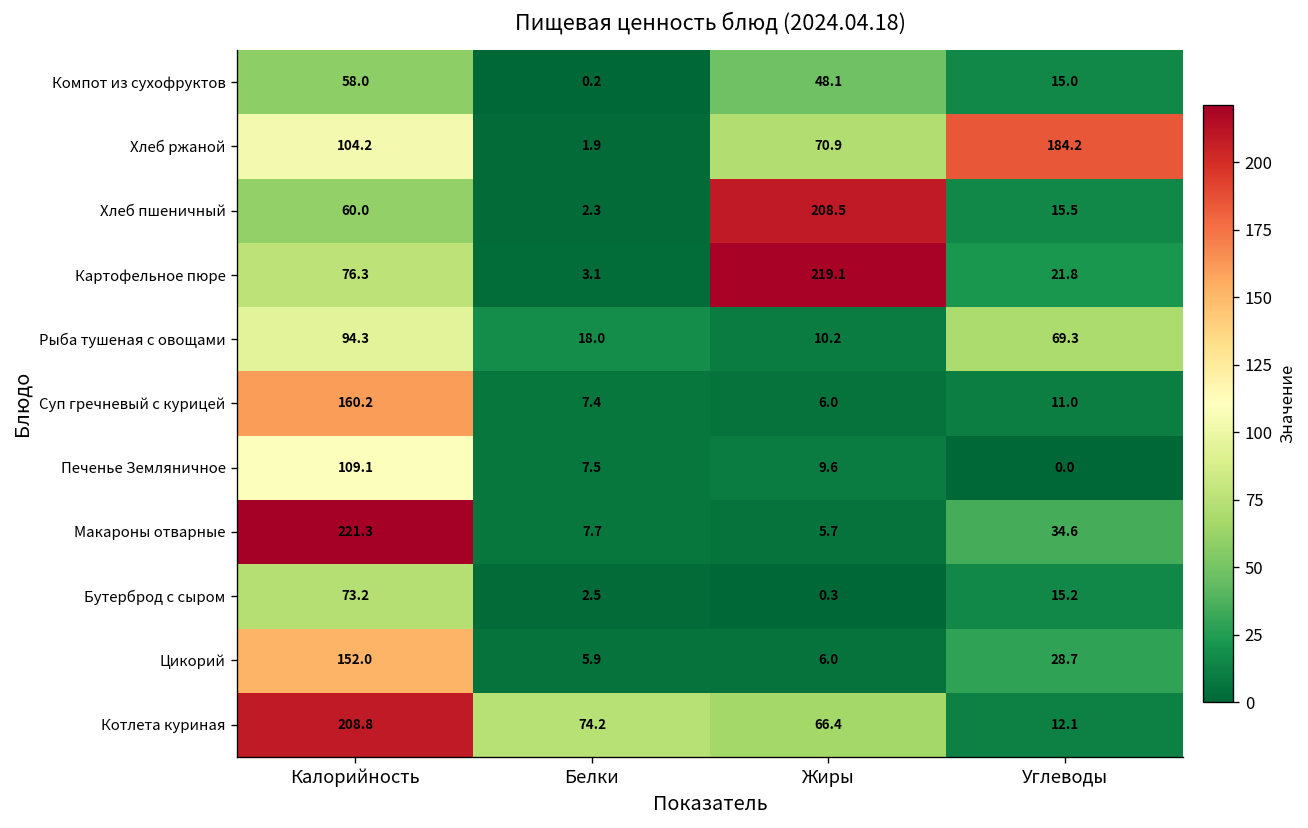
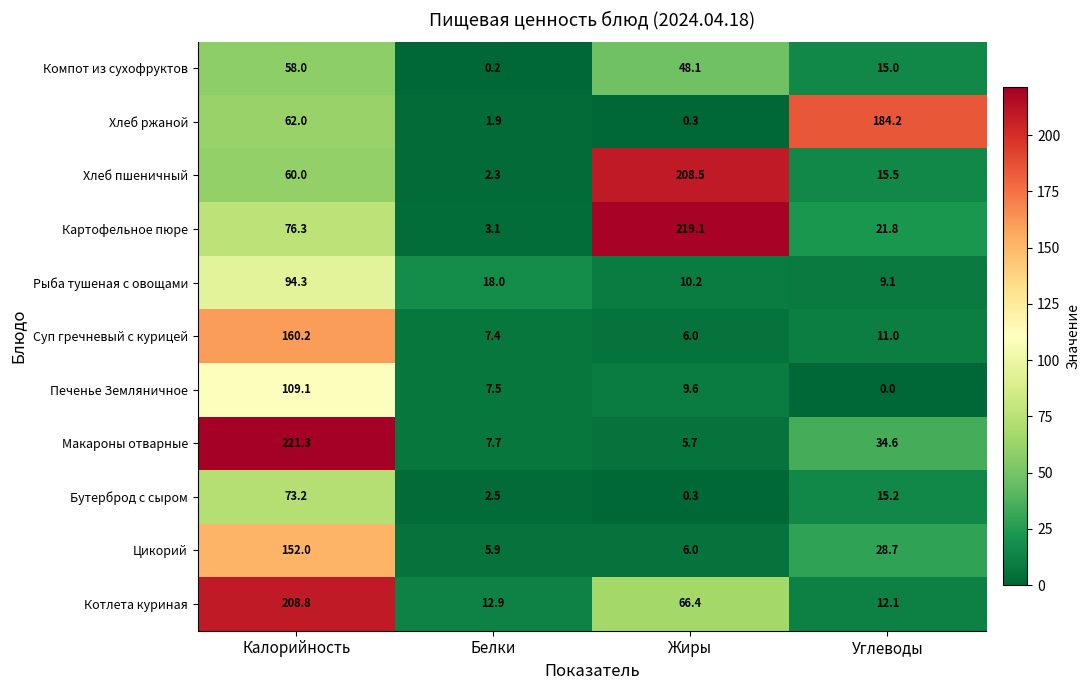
  {
    "Компот из сухофруктов": {
      "Калорийность": 58.0,
      "Белки": 0.2,
      "Жиры": 48.1,
      "Углеводы": 15.0
    },
    "Хлеб ржаной": {
-     "Калорийность": 104.2,
+     "Калорийность": 62.0,
      "Белки": 1.9,
-     "Жиры": 70.9,
+     "Жиры": 0.3,
      "Углеводы": 184.2
    },
    "Хлеб пшеничный": {
      "Калорийность": 60.0,
      "Белки": 2.3,
      "Жиры": 208.5,
      "Углеводы": 15.5
    },
    "Картофельное пюре": {
      "Калорийность": 76.3,
      "Белки": 3.1,
      "Жиры": 219.1,
      "Углеводы": 21.8
    },
    "Рыба тушеная с овощами": {
      "Калорийность": 94.3,
      "Белки": 18.0,
      "Жиры": 10.2,
-     "Углеводы": 69.3
+     "Углеводы": 9.1
    },
    "Суп гречневый с курицей": {
      "Калорийность": 160.2,
      "Белки": 7.4,
      "Жиры": 6.0,
      "Углеводы": 11.0
    },
    "Печенье Земляничное": {
      "Калорийность": 109.1,
      "Белки": 7.5,
      "Жиры": 9.6,
      "Углеводы": 0.0
    },
    "Макароны отварные": {
      "Калорийность": 221.3,
      "Белки": 7.7,
      "Жиры": 5.7,
      "Углеводы": 34.6
    },
    "Бутерброд с сыром": {
      "Калорийность": 73.2,
      "Белки": 2.5,
      "Жиры": 0.3,
      "Углеводы": 15.2
    },
    "Цикорий": {
      "Калорийность": 152.0,
      "Белки": 5.9,
      "Жиры": 6.0,
      "Углеводы": 28.7
    },
    "Котлета куриная": {
      "Калорийность": 208.8,
-     "Белки": 74.2,
+     "Белки": 12.9,
      "Жиры": 66.4,
      "Углеводы": 12.1
    }
  }
